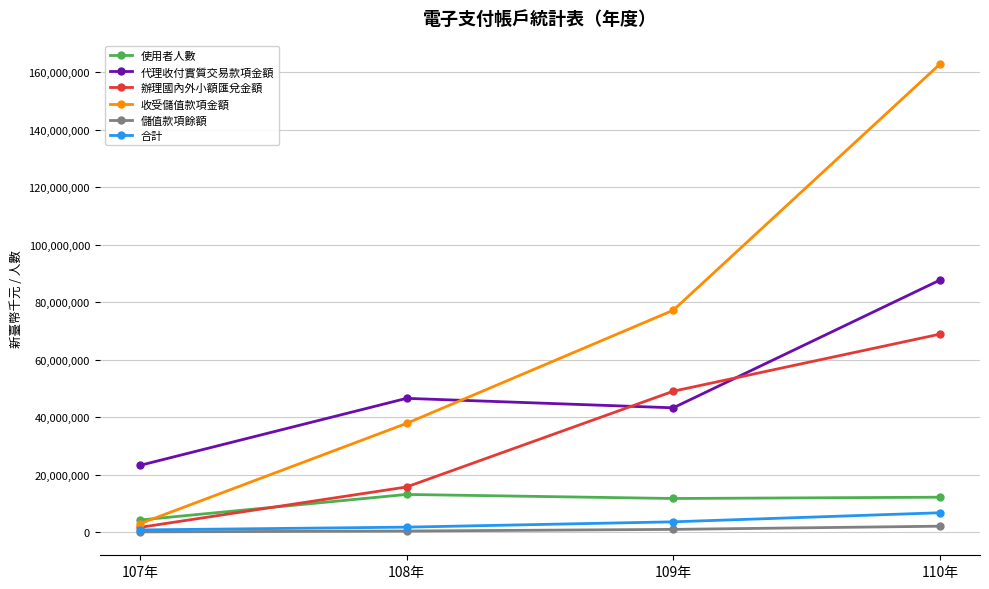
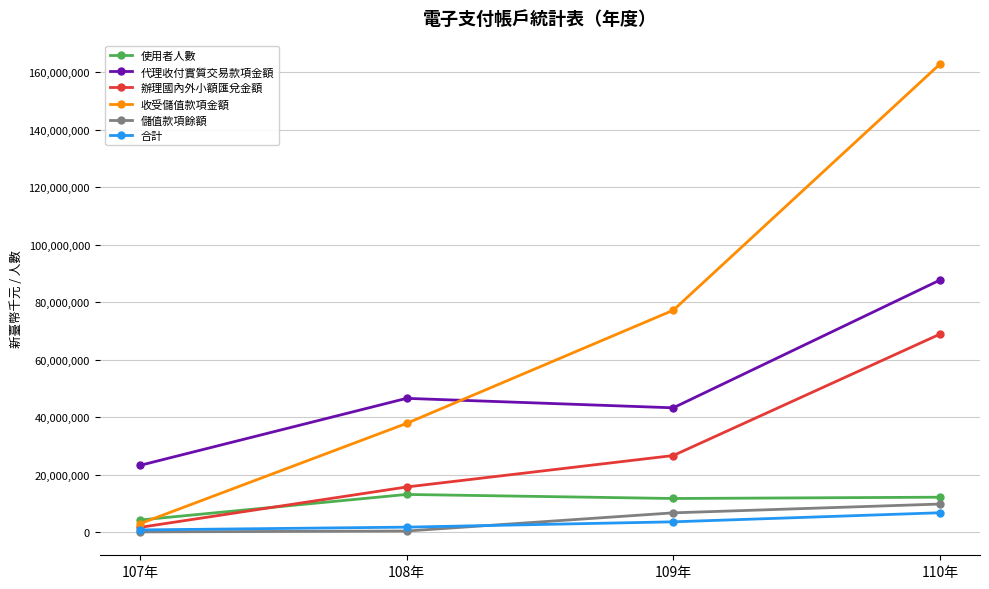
  {
    "使用者人數": {
      "107年": "4,000,000",
      "108年": "13,000,000",
      "109年": "12,000,000",
      "110年": "12,000,000"
    },
    "代理收付實質交易款項金額": {
      "107年": "23,000,000",
      "108年": "47,000,000",
      "109年": "43,000,000",
      "110年": "88,000,000"
    },
    "辦理國內外小額匯兌金額": {
      "108年": "16,000,000",
-     "109年": "49,000,000",
+     "109年": "27,000,000",
      "110年": "69,000,000"
    },
    "收受儲值款項金額": {
      "107年": "3,000,000",
      "108年": "38,000,000",
      "109年": "77,000,000",
      "110年": "163,000,000"
    },
    "儲值款項餘額": {
      "108年": "0",
-     "109年": "1,000,000",
-     "110年": "2,000,000"
+     "109年": "7,000,000",
+     "110年": "10,000,000"
    },
    "合計": {
      "108年": "2,000,000",
      "109年": "4,000,000",
      "110年": "7,000,000"
    }
  }
